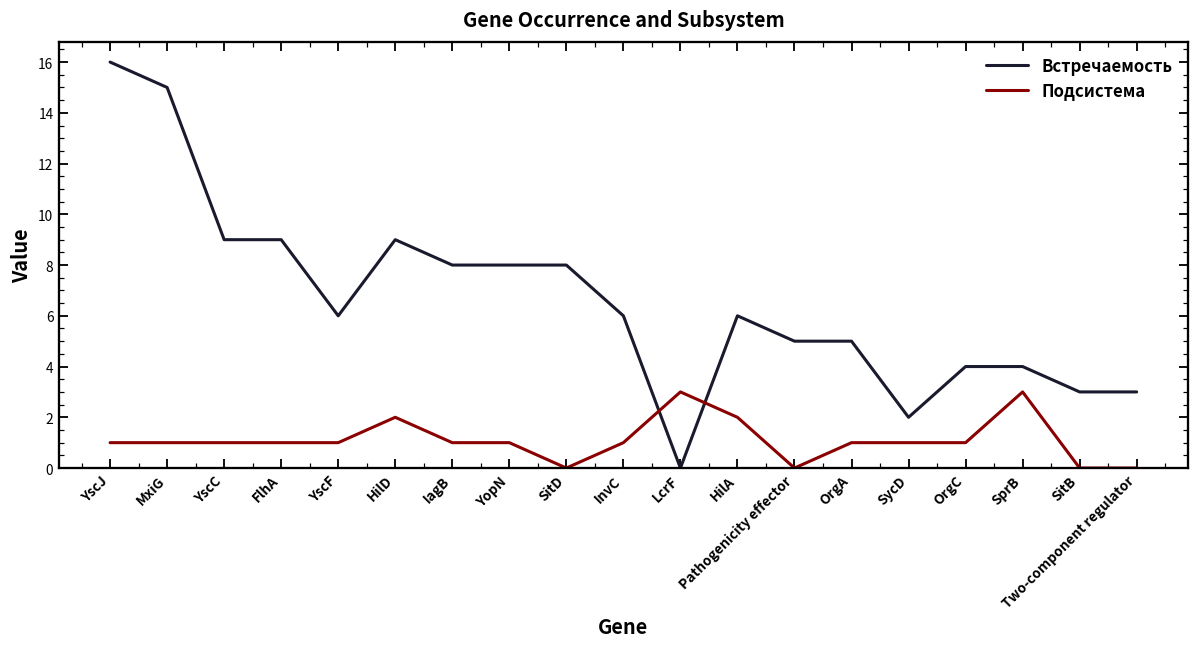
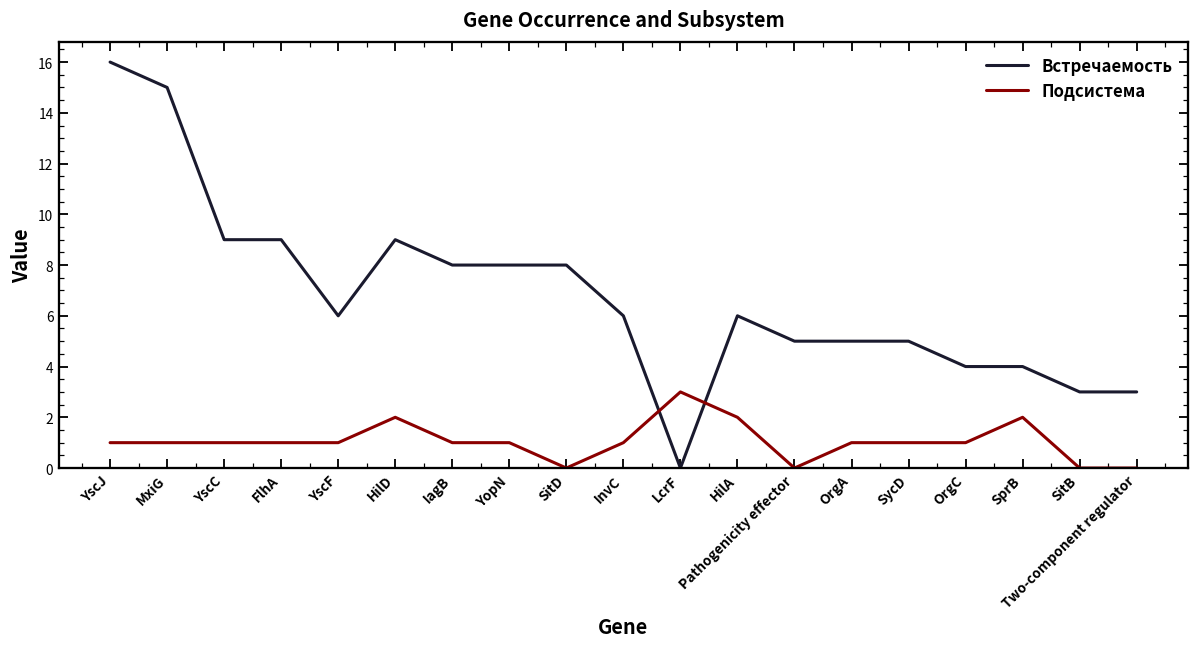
  {
    "Встречаемость": {
      "YscJ": 16,
      "MxiG": 15,
      "YscC": 9,
      "FlhA": 9,
      "YscF": 6,
      "HilD": 9,
      "IagB": 8,
      "YopN": 8,
      "SitD": 8,
      "InvC": 6,
      "LcrF": 0,
      "HilA": 6,
      "Pathogenicity effector": 5,
      "OrgA": 5,
-     "SycD": 2,
+     "SycD": 5,
      "OrgC": 4,
      "SprB": 4,
      "SitB": 3,
      "Two-component regulator": 3
    },
    "Подсистема": {
      "YscJ": 1,
      "MxiG": 1,
      "YscC": 1,
      "FlhA": 1,
      "YscF": 1,
      "HilD": 2,
      "IagB": 1,
      "YopN": 1,
      "SitD": 0,
      "InvC": 1,
      "LcrF": 3,
      "HilA": 2,
      "Pathogenicity effector": 0,
      "OrgA": 1,
      "SycD": 1,
      "OrgC": 1,
-     "SprB": 3,
+     "SprB": 2,
      "SitB": 0,
      "Two-component regulator": 0
    }
  }
